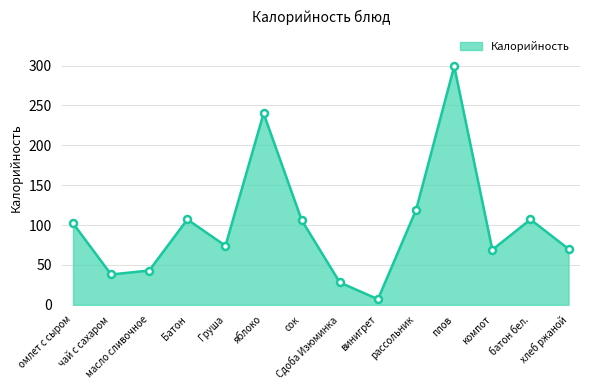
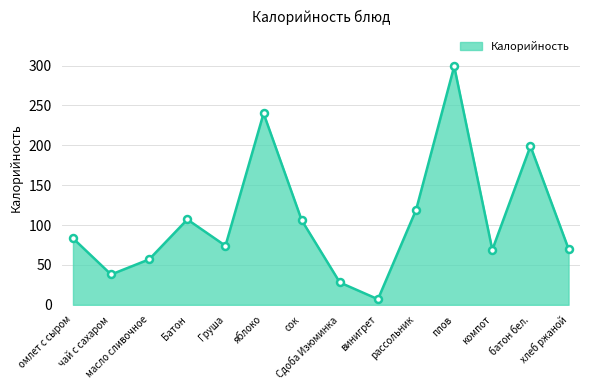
  {
-   "омлет с сыром": 100,
+   "омлет с сыром": 80,
    "чай с сахаром": 40,
-   "масло сливочное": 40,
+   "масло сливочное": 60,
    "Батон": 110,
    "Груша": 70,
    "яблоко": 240,
    "сок": 110,
    "Сдоба Изюминка": 30,
    "винигрет": 10,
    "рассольник": 120,
    "плов": 300,
    "компот": 70,
-   "батон бел.": 110,
+   "батон бел.": 200,
    "хлеб ржаной": 70
  }
